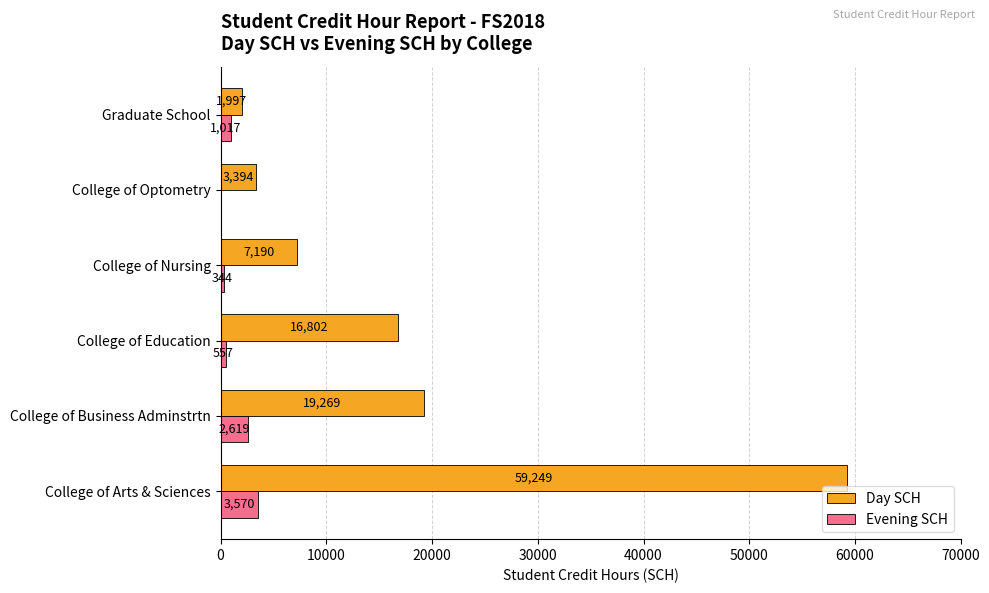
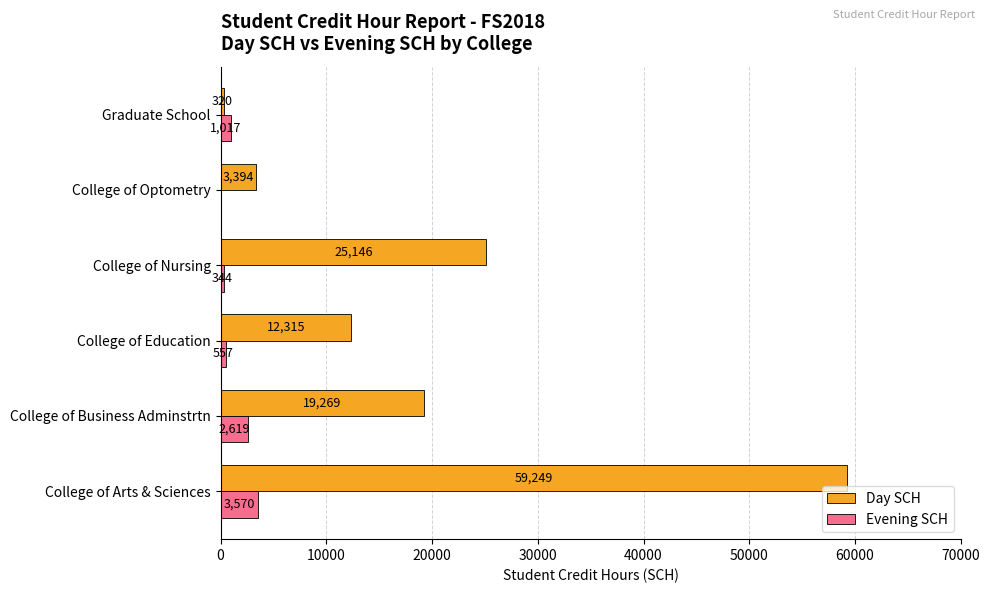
  {
    "Day SCH": {
-     "Graduate School": "1,997",
+     "Graduate School": "320",
      "College of Optometry": "3,394",
-     "College of Nursing": "7,190",
-     "College of Education": "16,802",
+     "College of Nursing": "25,146",
+     "College of Education": "12,315",
      "College of Business Adminstrtn": "19,269",
      "College of Arts & Sciences": "59,249"
    },
    "Evening SCH": {
      "Graduate School": "1,017",
      "College of Nursing": "344",
      "College of Education": "557",
      "College of Business Adminstrtn": "2,619",
      "College of Arts & Sciences": "3,570"
    }
  }
